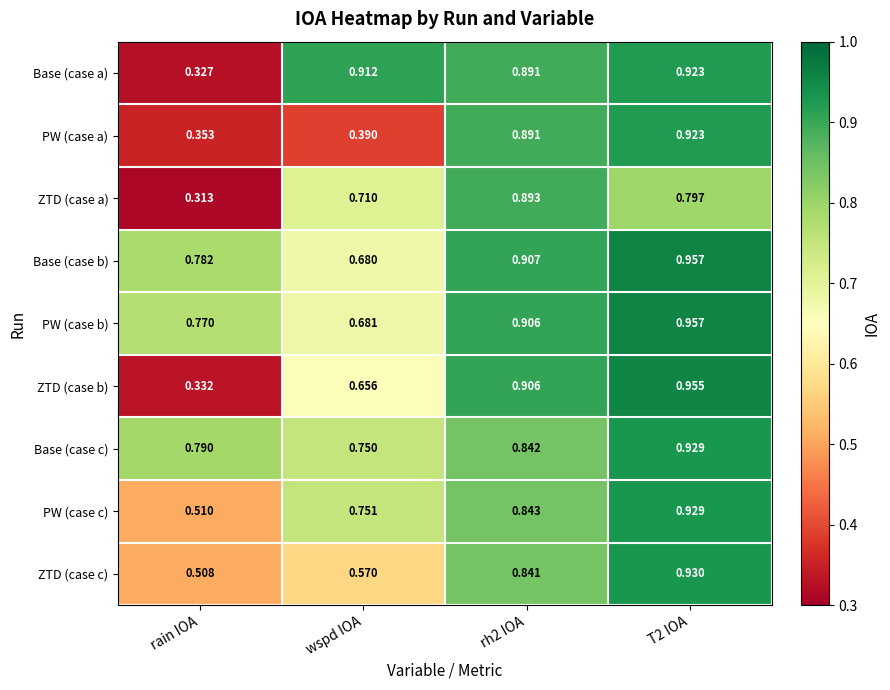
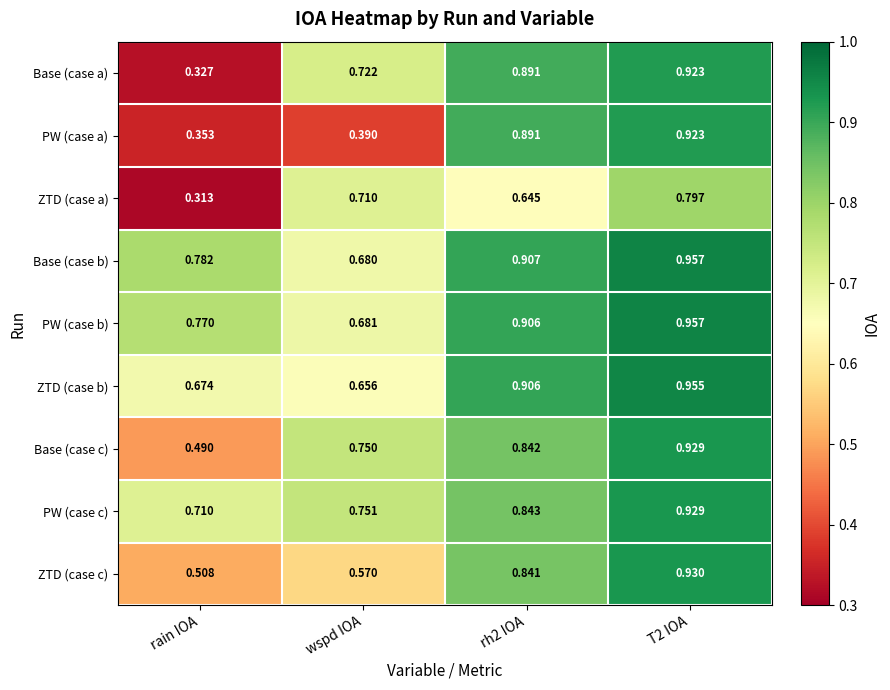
  {
    "Base (case a)": {
      "rain IOA": 0.327,
-     "wspd IOA": 0.912,
+     "wspd IOA": 0.722,
      "rh2 IOA": 0.891,
      "T2 IOA": 0.923
    },
    "PW (case a)": {
      "rain IOA": 0.353,
      "wspd IOA": 0.390,
      "rh2 IOA": 0.891,
      "T2 IOA": 0.923
    },
    "ZTD (case a)": {
      "rain IOA": 0.313,
      "wspd IOA": 0.710,
-     "rh2 IOA": 0.893,
+     "rh2 IOA": 0.645,
      "T2 IOA": 0.797
    },
    "Base (case b)": {
      "rain IOA": 0.782,
      "wspd IOA": 0.680,
      "rh2 IOA": 0.907,
      "T2 IOA": 0.957
    },
    "PW (case b)": {
      "rain IOA": 0.770,
      "wspd IOA": 0.681,
      "rh2 IOA": 0.906,
      "T2 IOA": 0.957
    },
    "ZTD (case b)": {
-     "rain IOA": 0.332,
+     "rain IOA": 0.674,
      "wspd IOA": 0.656,
      "rh2 IOA": 0.906,
      "T2 IOA": 0.955
    },
    "Base (case c)": {
-     "rain IOA": 0.790,
+     "rain IOA": 0.490,
      "wspd IOA": 0.750,
      "rh2 IOA": 0.842,
      "T2 IOA": 0.929
    },
    "PW (case c)": {
-     "rain IOA": 0.510,
+     "rain IOA": 0.710,
      "wspd IOA": 0.751,
      "rh2 IOA": 0.843,
      "T2 IOA": 0.929
    },
    "ZTD (case c)": {
      "rain IOA": 0.508,
      "wspd IOA": 0.570,
      "rh2 IOA": 0.841,
      "T2 IOA": 0.930
    }
  }
